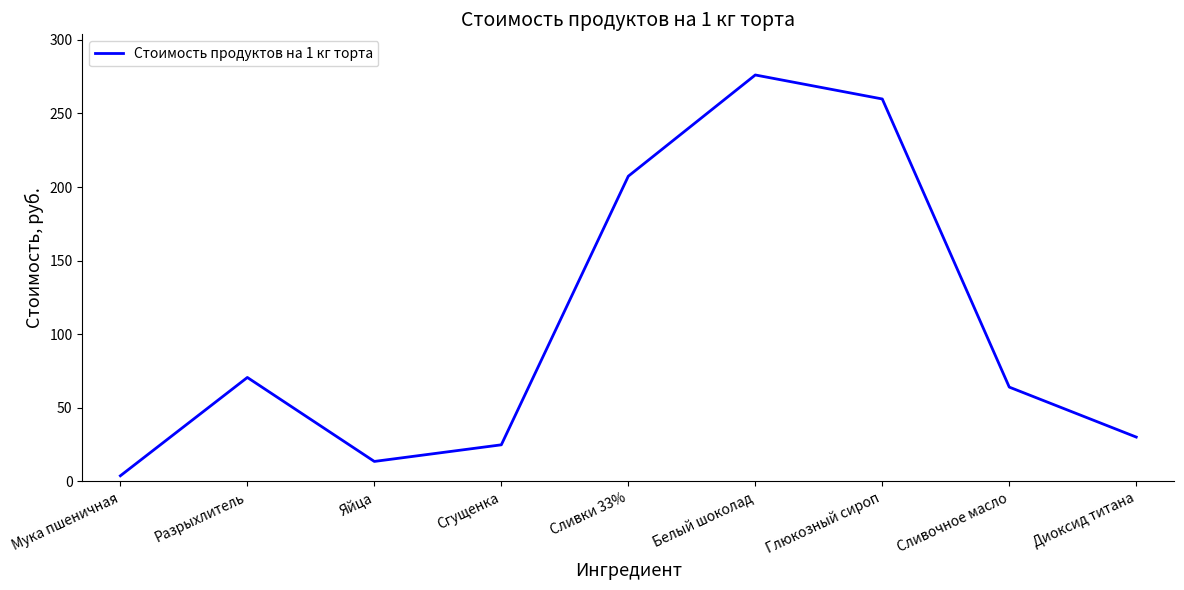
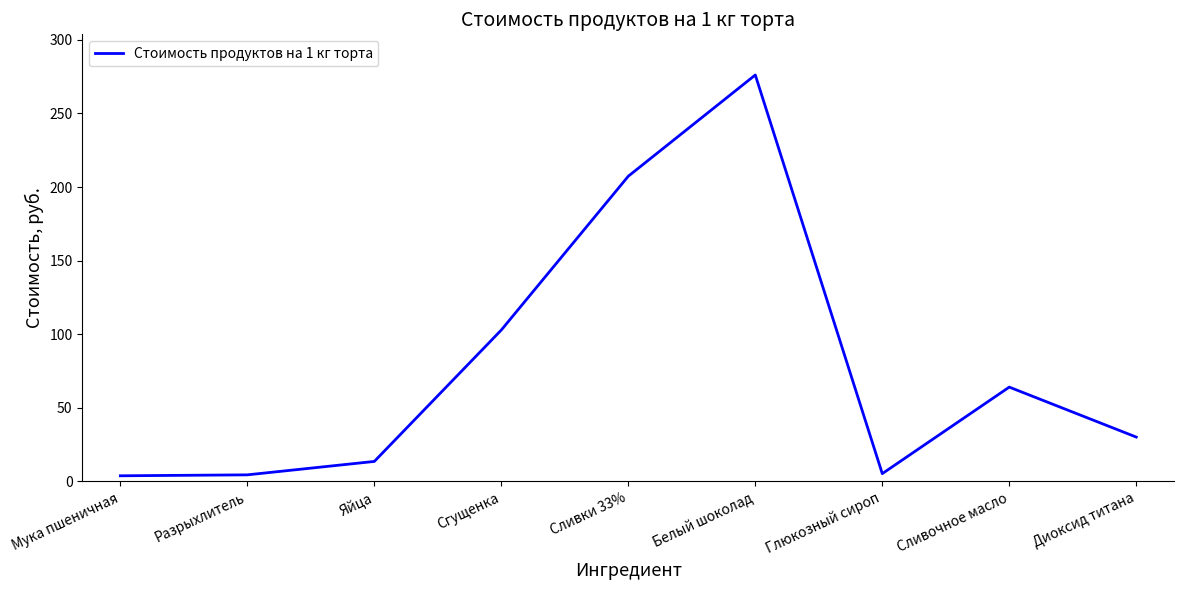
  {
    "Мука пшеничная": 4,
-   "Разрыхлитель": 71,
+   "Разрыхлитель": 4,
    "Яйца": 14,
-   "Сгущенка": 25,
+   "Сгущенка": 103,
    "Сливки 33%": 207,
    "Белый шоколад": 276,
-   "Глюкозный сироп": 260,
+   "Глюкозный сироп": 5,
    "Сливочное масло": 64,
    "Диоксид титана": 30
  }
